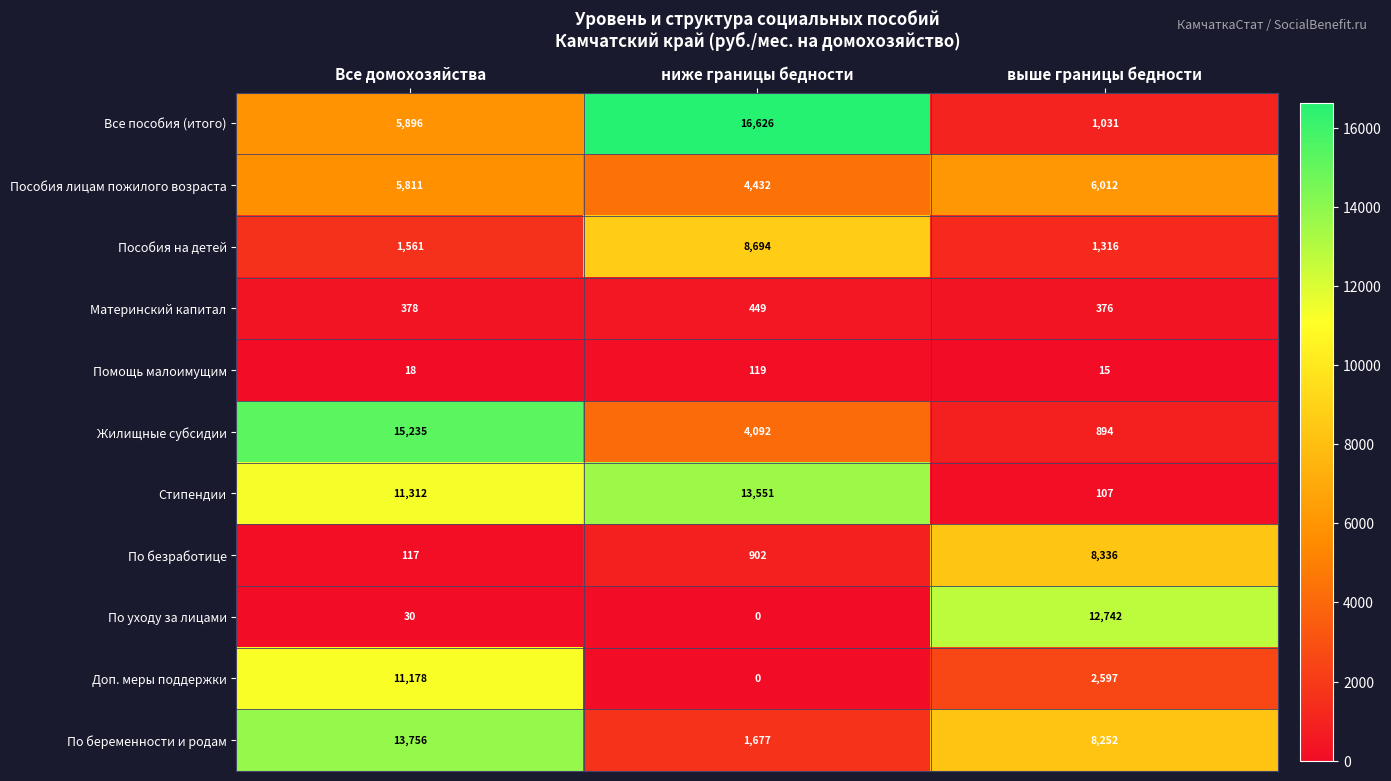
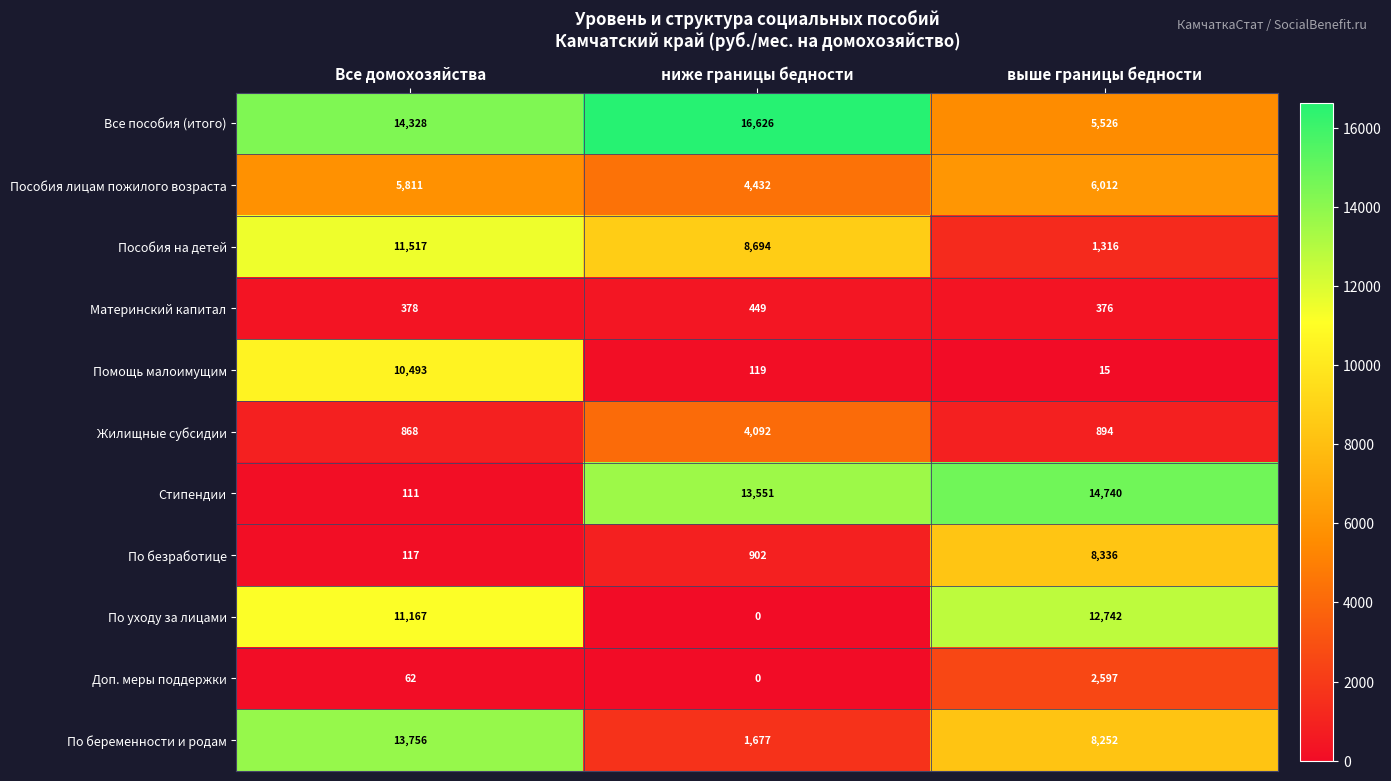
  {
    "Все пособия (итого)": {
-     "Все домохозяйства": "5,896",
+     "Все домохозяйства": "14,328",
      "ниже границы бедности": "16,626",
-     "выше границы бедности": "1,031"
+     "выше границы бедности": "5,526"
    },
    "Пособия лицам пожилого возраста": {
      "Все домохозяйства": "5,811",
      "ниже границы бедности": "4,432",
      "выше границы бедности": "6,012"
    },
    "Пособия на детей": {
-     "Все домохозяйства": "1,561",
+     "Все домохозяйства": "11,517",
      "ниже границы бедности": "8,694",
      "выше границы бедности": "1,316"
    },
    "Материнский капитал": {
      "Все домохозяйства": "378",
      "ниже границы бедности": "449",
      "выше границы бедности": "376"
    },
    "Помощь малоимущим": {
-     "Все домохозяйства": "18",
+     "Все домохозяйства": "10,493",
      "ниже границы бедности": "119",
      "выше границы бедности": "15"
    },
    "Жилищные субсидии": {
-     "Все домохозяйства": "15,235",
+     "Все домохозяйства": "868",
      "ниже границы бедности": "4,092",
      "выше границы бедности": "894"
    },
    "Стипендии": {
-     "Все домохозяйства": "11,312",
+     "Все домохозяйства": "111",
      "ниже границы бедности": "13,551",
-     "выше границы бедности": "107"
+     "выше границы бедности": "14,740"
    },
    "По безработице": {
      "Все домохозяйства": "117",
      "ниже границы бедности": "902",
      "выше границы бедности": "8,336"
    },
    "По уходу за лицами": {
-     "Все домохозяйства": "30",
+     "Все домохозяйства": "11,167",
      "ниже границы бедности": "0",
      "выше границы бедности": "12,742"
    },
    "Доп. меры поддержки": {
-     "Все домохозяйства": "11,178",
+     "Все домохозяйства": "62",
      "ниже границы бедности": "0",
      "выше границы бедности": "2,597"
    },
    "По беременности и родам": {
      "Все домохозяйства": "13,756",
      "ниже границы бедности": "1,677",
      "выше границы бедности": "8,252"
    }
  }
